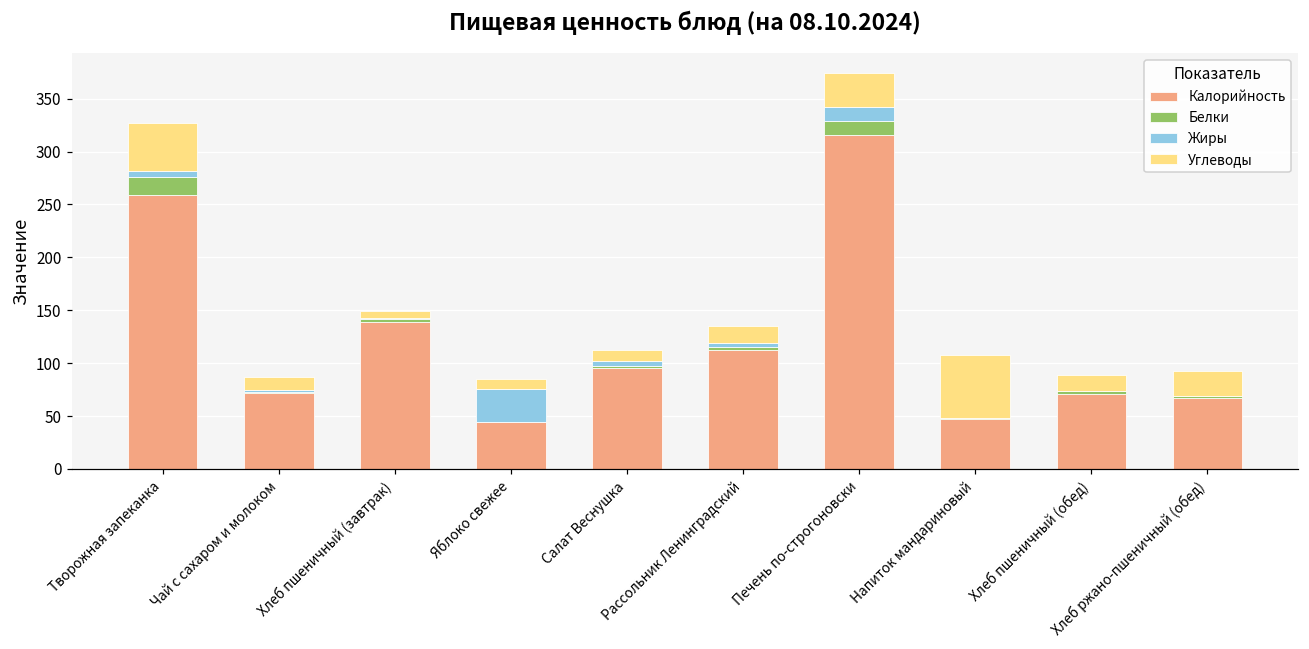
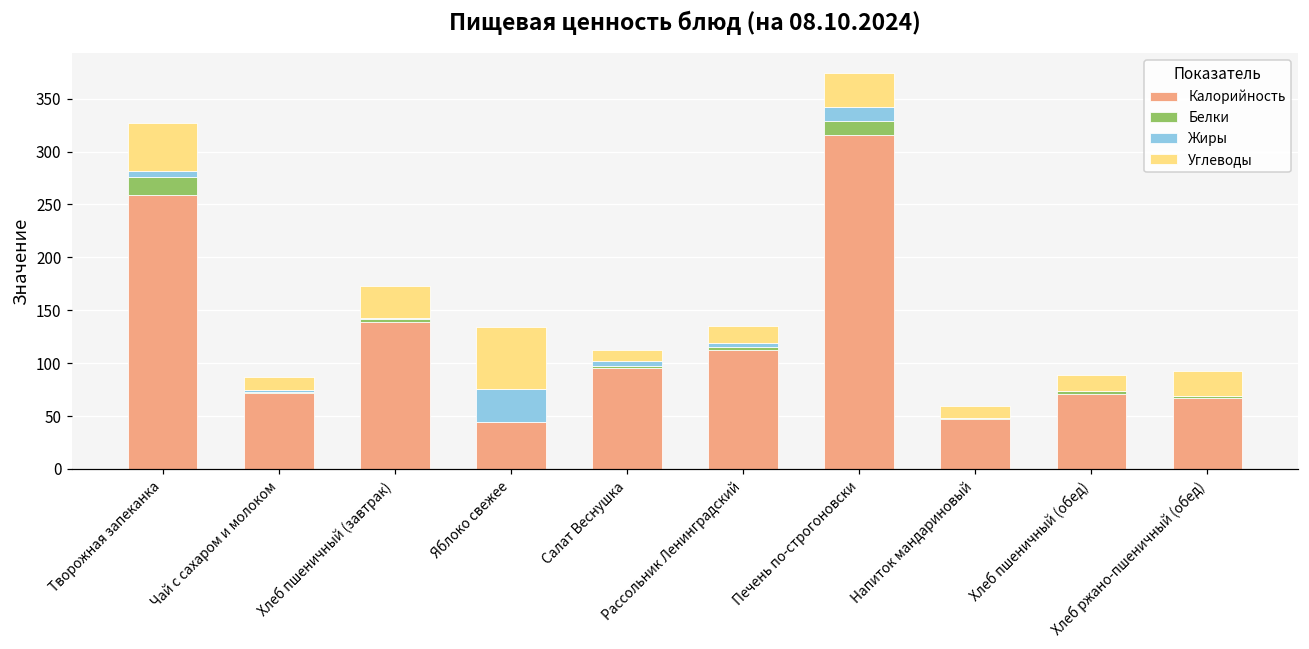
  {
    "Калорийность": {
      "Творожная запеканка": 260,
      "Чай с сахаром и молоком": 70,
      "Хлеб пшеничный (завтрак)": 140,
      "Яблоко свежее": 40,
      "Салат Веснушка": 100,
      "Рассольник Ленинградский": 110,
      "Печень по-строгоновски": 320,
      "Напиток мандариновый": 50,
      "Хлеб пшеничный (обед)": 70,
      "Хлеб ржано-пшеничный (обед)": 70
    },
    "Белки": {
      "Творожная запеканка": 20,
      "Хлеб пшеничный (завтрак)": 0,
      "Печень по-строгоновски": 10
    },
    "Жиры": {
      "Творожная запеканка": 10,
      "Яблоко свежее": 30,
      "Салат Веснушка": 10,
      "Рассольник Ленинградский": 0,
      "Печень по-строгоновски": 10
    },
    "Углеводы": {
      "Творожная запеканка": 50,
      "Чай с сахаром и молоком": 10,
-     "Хлеб пшеничный (завтрак)": 10,
-     "Яблоко свежее": 10,
+     "Хлеб пшеничный (завтрак)": 30,
+     "Яблоко свежее": 60,
      "Салат Веснушка": 10,
      "Рассольник Ленинградский": 20,
      "Печень по-строгоновски": 30,
-     "Напиток мандариновый": 60,
+     "Напиток мандариновый": 10,
      "Хлеб пшеничный (обед)": 10,
      "Хлеб ржано-пшеничный (обед)": 20
    }
  }
